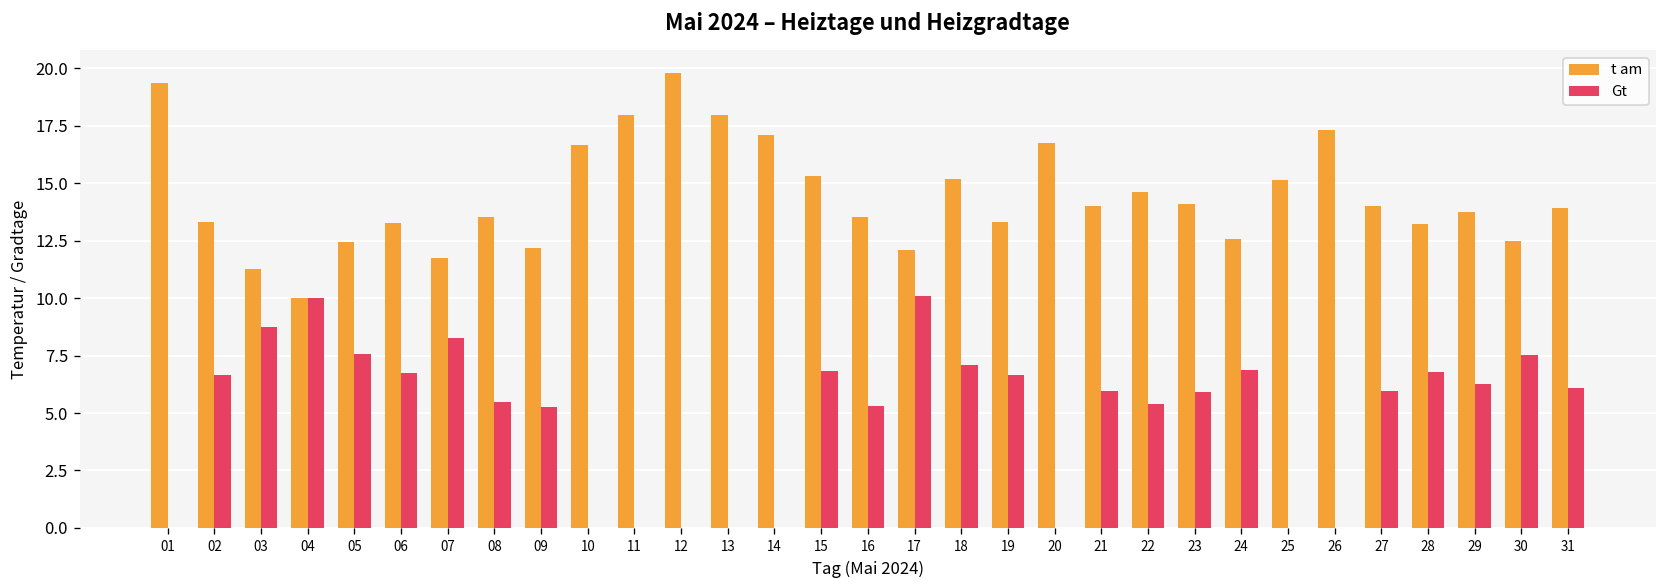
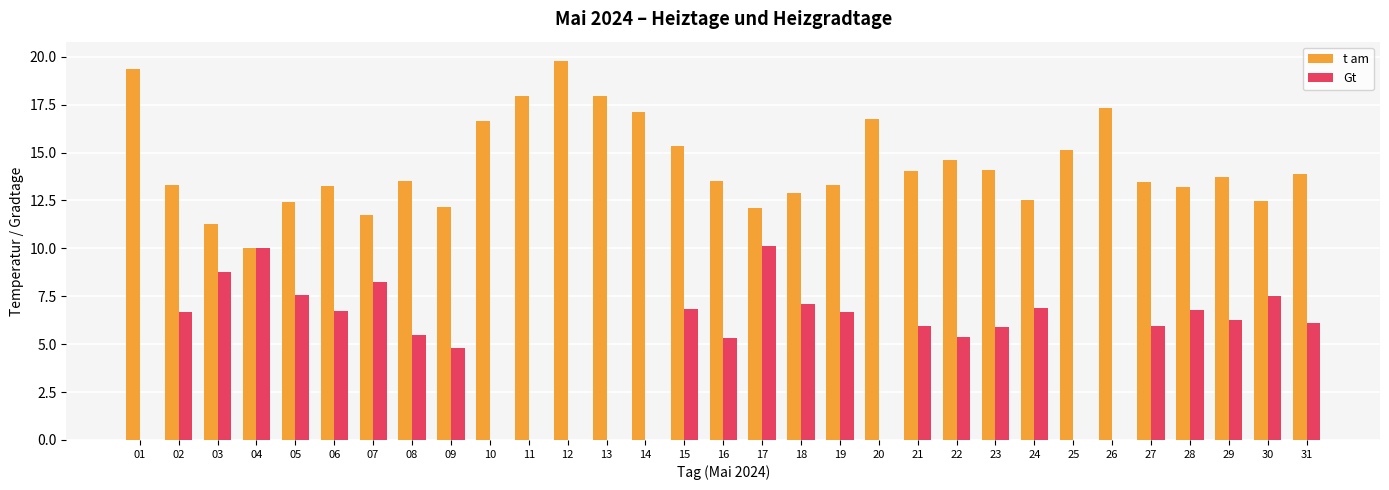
  {
    "t am": {
      "01": 19.4,
      "02": 13.3,
      "03": 11.3,
      "04": 10.0,
      "05": 12.4,
      "06": 13.3,
      "07": 11.8,
      "08": 13.5,
      "09": 12.2,
      "10": 16.7,
      "11": 18.0,
      "12": 19.8,
      "13": 18.0,
      "14": 17.1,
      "15": 15.3,
      "16": 13.5,
      "17": 12.1,
-     "18": 15.2,
+     "18": 12.9,
      "19": 13.3,
      "20": 16.8,
      "21": 14.0,
      "22": 14.6,
      "23": 14.1,
      "24": 12.5,
      "25": 15.2,
      "26": 17.3,
-     "27": 14.0,
+     "27": 13.5,
      "28": 13.2,
      "29": 13.8,
      "30": 12.5,
      "31": 13.9
    },
    "Gt": {
      "01": 0.0,
      "02": 6.7,
      "03": 8.8,
      "04": 10.0,
      "05": 7.6,
      "06": 6.8,
      "07": 8.3,
      "08": 5.5,
-     "09": 5.3,
+     "09": 4.8,
      "10": 0.0,
      "11": 0.0,
      "12": 0.0,
      "13": 0.0,
      "14": 0.0,
      "15": 6.8,
      "16": 5.3,
      "17": 10.1,
      "18": 7.1,
      "19": 6.7,
      "20": 0.0,
      "21": 6.0,
      "22": 5.4,
      "23": 5.9,
      "24": 6.9,
      "25": 0.0,
      "26": 0.0,
      "27": 6.0,
      "28": 6.8,
      "29": 6.3,
      "30": 7.5,
      "31": 6.1
    }
  }
